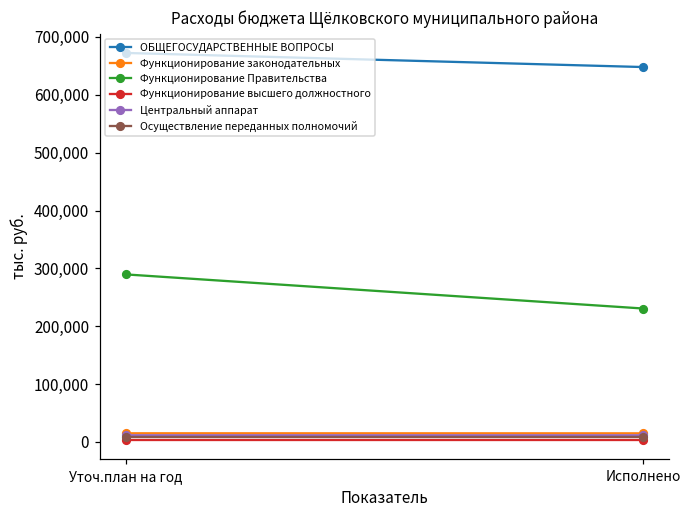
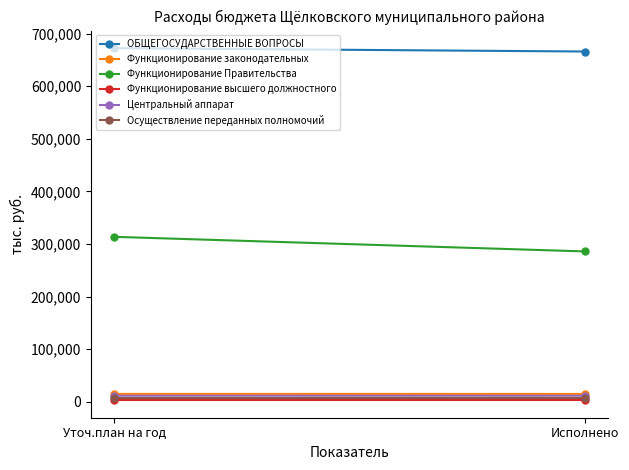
  {
    "ОБЩЕГОСУДАРСТВЕННЫЕ ВОПРОСЫ": {
-     "Исполнено": "650,000"
+     "Исполнено": "670,000"
    },
    "Функционирование Правительства": {
-     "Уточ.план на год": "290,000",
-     "Исполнено": "230,000"
+     "Уточ.план на год": "310,000",
+     "Исполнено": "290,000"
    }
  }
